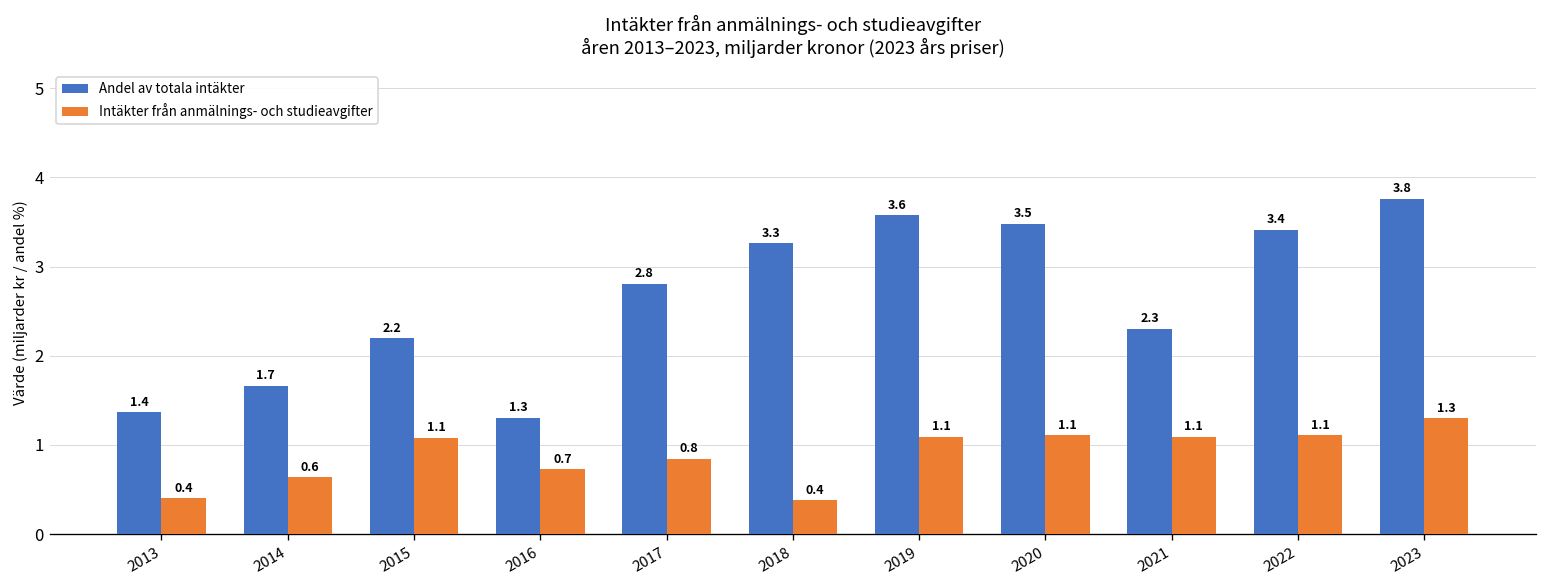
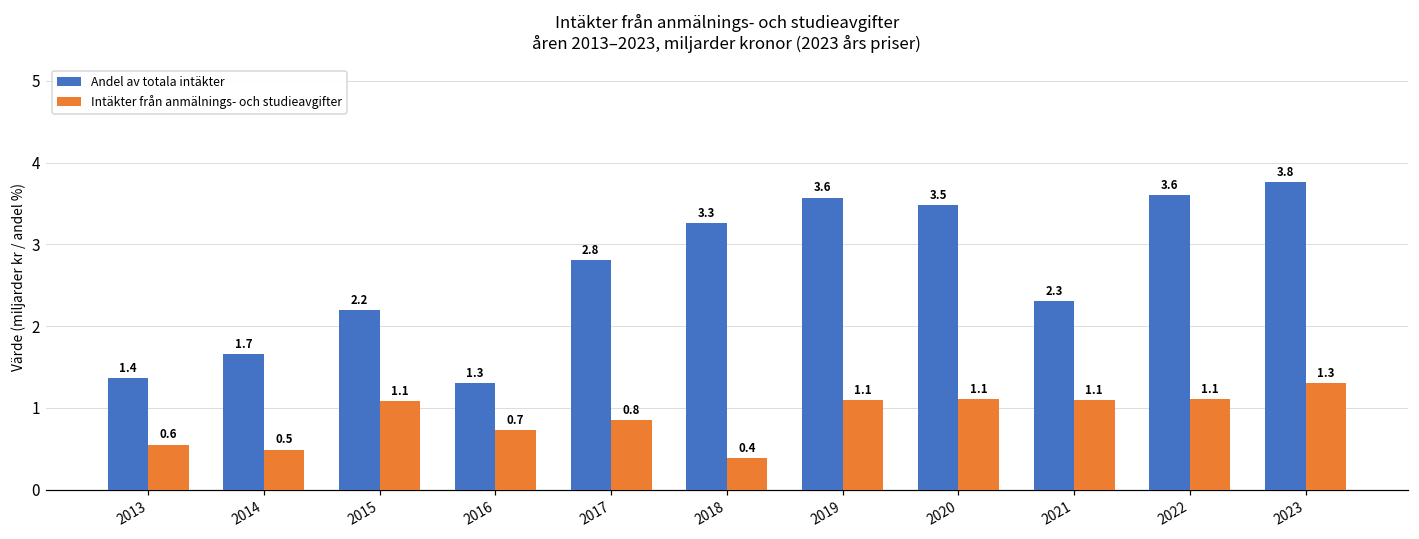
  {
    "Andel av totala intäkter": {
      "2013": 1.4,
      "2014": 1.7,
      "2015": 2.2,
      "2016": 1.3,
      "2017": 2.8,
      "2018": 3.3,
      "2019": 3.6,
      "2020": 3.5,
      "2021": 2.3,
-     "2022": 3.4,
+     "2022": 3.6,
      "2023": 3.8
    },
    "Intäkter från anmälnings- och studieavgifter": {
-     "2013": 0.4,
-     "2014": 0.6,
+     "2013": 0.6,
+     "2014": 0.5,
      "2015": 1.1,
      "2016": 0.7,
      "2017": 0.8,
      "2018": 0.4,
      "2019": 1.1,
      "2020": 1.1,
      "2021": 1.1,
      "2022": 1.1,
      "2023": 1.3
    }
  }
